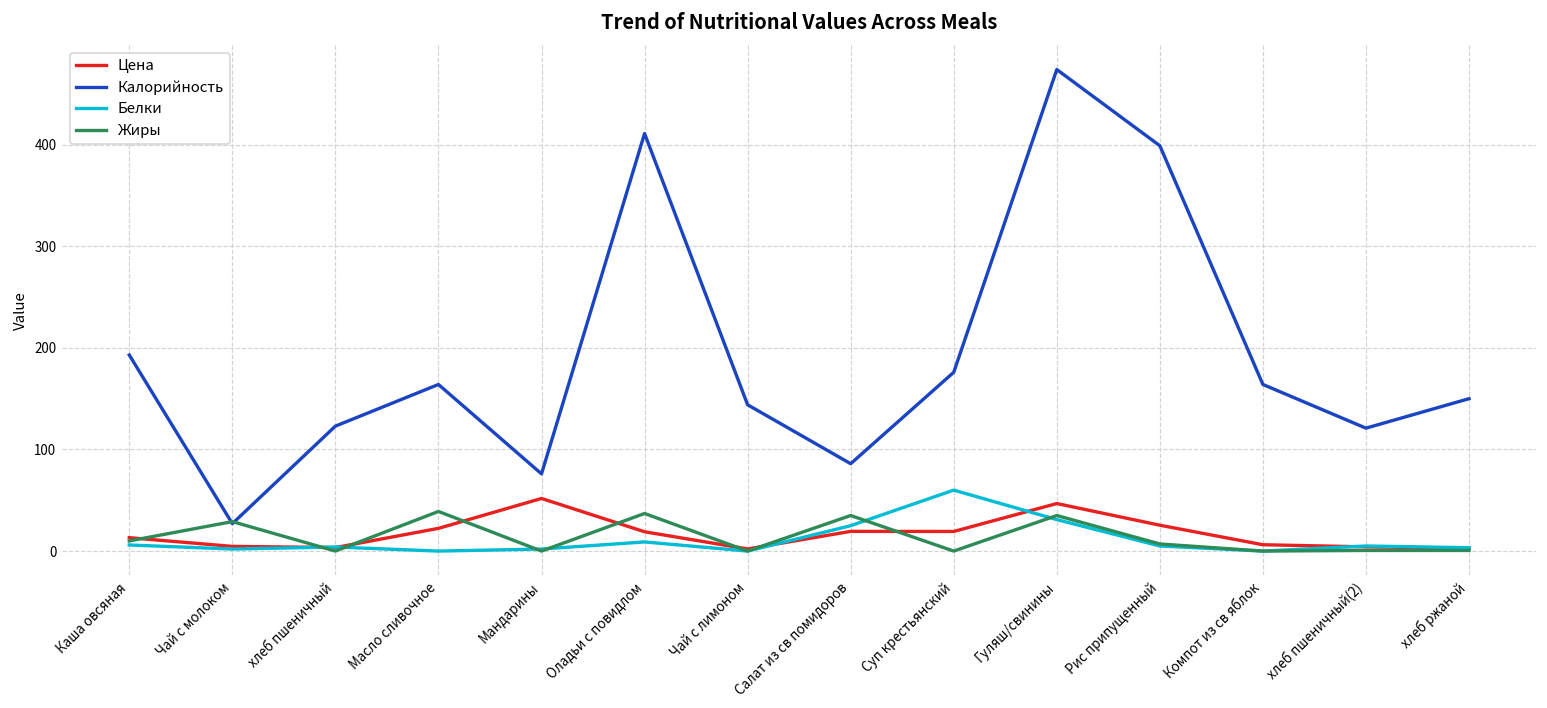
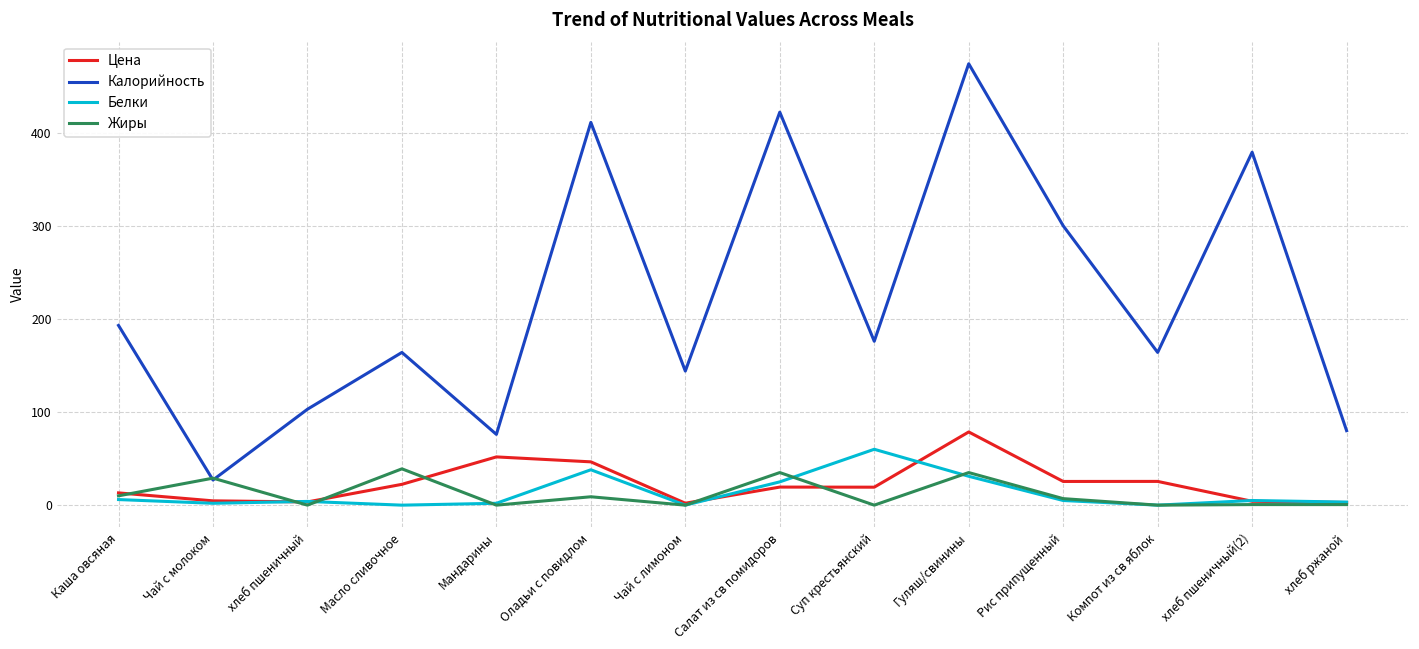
  {
    "Цена": {
      "Каша овсяная": 10,
      "Масло сливочное": 20,
      "Мандарины": 50,
-     "Оладьи с повидлом": 20,
+     "Оладьи с повидлом": 50,
      "Салат из св помидоров": 20,
      "Суп крестьянский": 20,
-     "Гуляш/свинины": 50,
+     "Гуляш/свинины": 80,
      "Рис припущенный": 30,
-     "Компот из св яблок": 10
+     "Компот из св яблок": 30
    },
    "Калорийность": {
      "Каша овсяная": 190,
-     "хлеб пшеничный": 120,
+     "хлеб пшеничный": 100,
      "Масло сливочное": 160,
      "Мандарины": 80,
      "Оладьи с повидлом": 410,
      "Чай с лимоном": 140,
-     "Салат из св помидоров": 90,
+     "Салат из св помидоров": 420,
      "Суп крестьянский": 180,
      "Гуляш/свинины": 470,
-     "Рис припущенный": 400,
+     "Рис припущенный": 300,
      "Компот из св яблок": 160,
-     "хлеб пшеничный(2)": 120,
-     "хлеб ржаной": 150
+     "хлеб пшеничный(2)": 380,
+     "хлеб ржаной": 80
    },
    "Белки": {
      "Каша овсяная": 10,
      "Масло сливочное": 0,
-     "Оладьи с повидлом": 10,
+     "Оладьи с повидлом": 40,
      "Салат из св помидоров": 30,
      "Суп крестьянский": 60,
      "Гуляш/свинины": 30
    },
    "Жиры": {
      "Каша овсяная": 10,
      "хлеб пшеничный": 0,
      "Масло сливочное": 40,
-     "Оладьи с повидлом": 40,
+     "Оладьи с повидлом": 10,
      "Салат из св помидоров": 40,
      "Суп крестьянский": 0,
      "Гуляш/свинины": 40,
      "хлеб пшеничный(2)": 0
    }
  }
